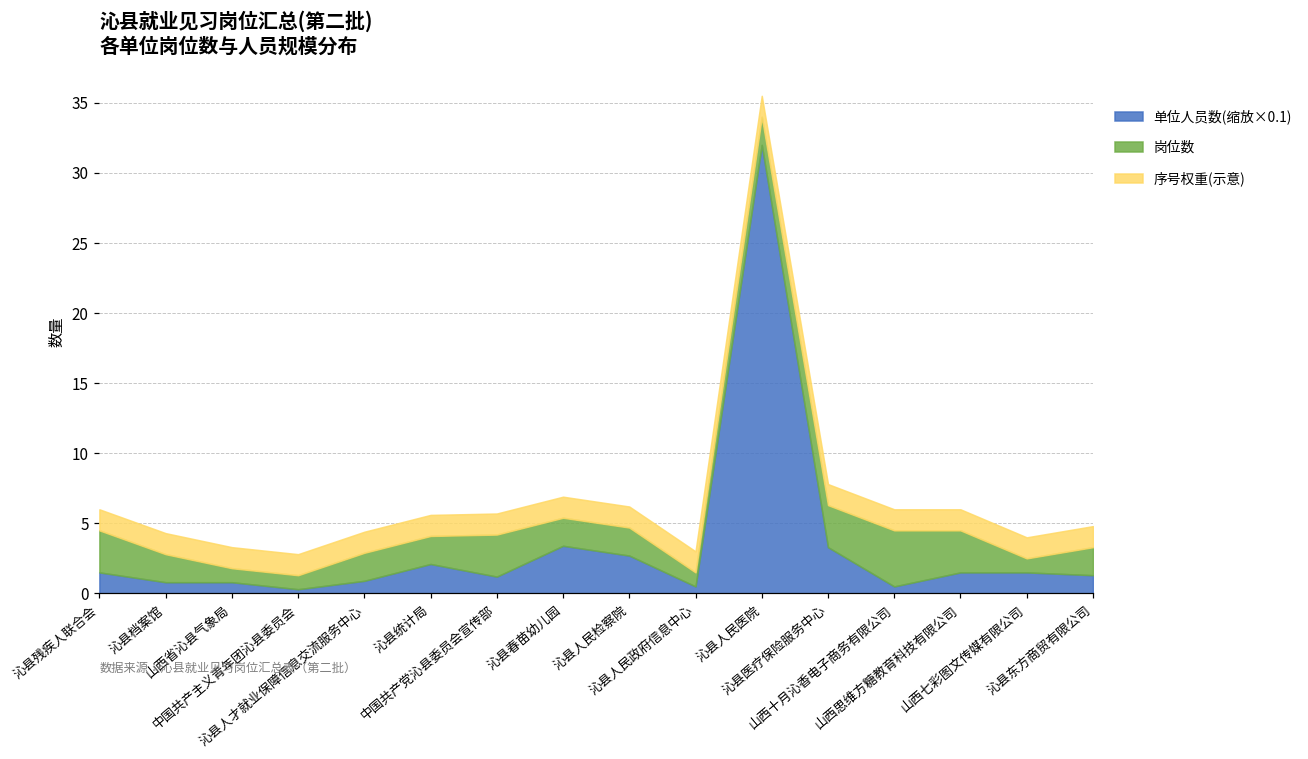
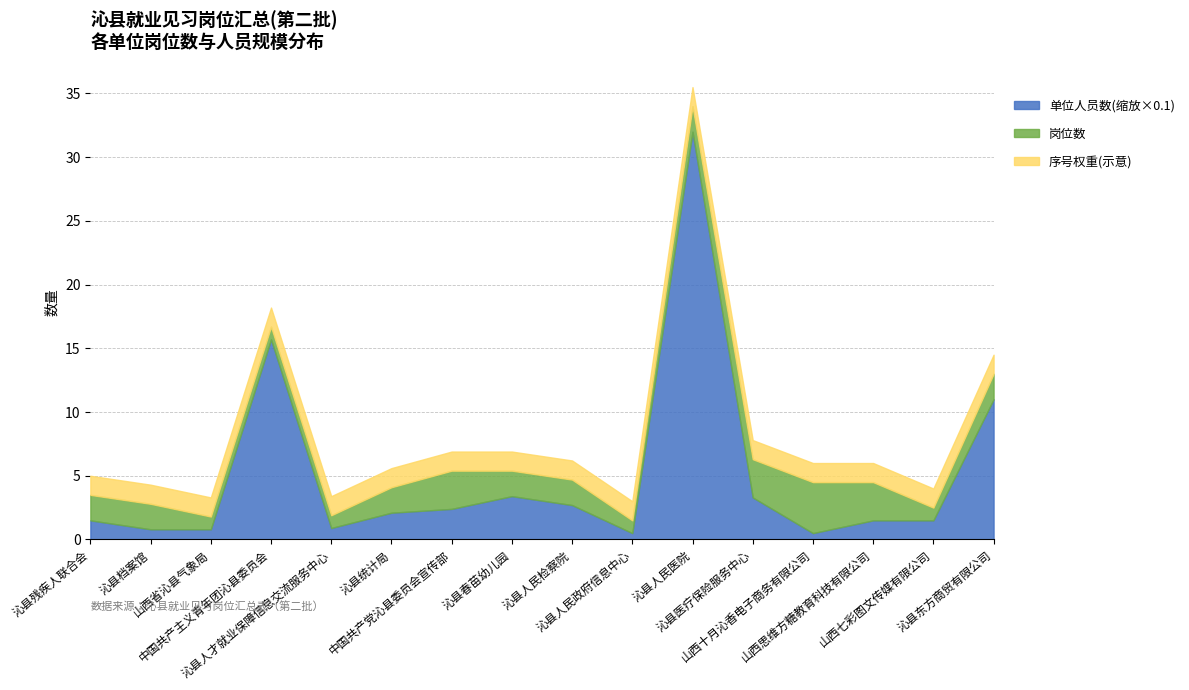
  {
    "单位人员数(缩放×0.1)": {
      "沁县残疾人联合会": 1.5,
      "沁县档案馆": 0.8,
      "山西省沁县气象局": 0.8,
-     "中国共产主义青年团沁县委员会": 0.3,
+     "中国共产主义青年团沁县委员会": 15.7,
      "沁县人才就业保障信息交流服务中心": 0.9,
      "沁县统计局": 2.1,
-     "中国共产党沁县委员会宣传部": 1.2,
+     "中国共产党沁县委员会宣传部": 2.4,
      "沁县春苗幼儿园": 3.4,
      "沁县人民检察院": 2.7,
      "沁县人民政府信息中心": 0.5,
      "沁县人民医院": 32.0,
      "沁县医疗保险服务中心": 3.3,
      "山西十月沁香电子商务有限公司": 0.5,
      "山西思维方糖教育科技有限公司": 1.5,
      "山西七彩图文传媒有限公司": 1.5,
-     "沁县东方商贸有限公司": 1.3
+     "沁县东方商贸有限公司": 11.0
    },
    "岗位数": {
-     "沁县残疾人联合会": 3,
+     "沁县残疾人联合会": 2,
      "沁县档案馆": 2,
      "山西省沁县气象局": 1,
      "中国共产主义青年团沁县委员会": 1,
-     "沁县人才就业保障信息交流服务中心": 2,
+     "沁县人才就业保障信息交流服务中心": 1,
      "沁县统计局": 2,
      "中国共产党沁县委员会宣传部": 3,
      "沁县春苗幼儿园": 2,
      "沁县人民检察院": 2,
      "沁县人民政府信息中心": 1,
      "沁县人民医院": 2,
      "沁县医疗保险服务中心": 3,
      "山西十月沁香电子商务有限公司": 4,
      "山西思维方糖教育科技有限公司": 3,
      "山西七彩图文传媒有限公司": 1,
      "沁县东方商贸有限公司": 2
    },
    "序号权重(示意)": {
      "沁县残疾人联合会": 1.5,
      "沁县档案馆": 1.5,
      "山西省沁县气象局": 1.5,
      "中国共产主义青年团沁县委员会": 1.5,
      "沁县人才就业保障信息交流服务中心": 1.5,
      "沁县统计局": 1.5,
      "中国共产党沁县委员会宣传部": 1.5,
      "沁县春苗幼儿园": 1.5,
      "沁县人民检察院": 1.5,
      "沁县人民政府信息中心": 1.5,
      "沁县人民医院": 1.5,
      "沁县医疗保险服务中心": 1.5,
      "山西十月沁香电子商务有限公司": 1.5,
      "山西思维方糖教育科技有限公司": 1.5,
      "山西七彩图文传媒有限公司": 1.5,
      "沁县东方商贸有限公司": 1.5
    }
  }
